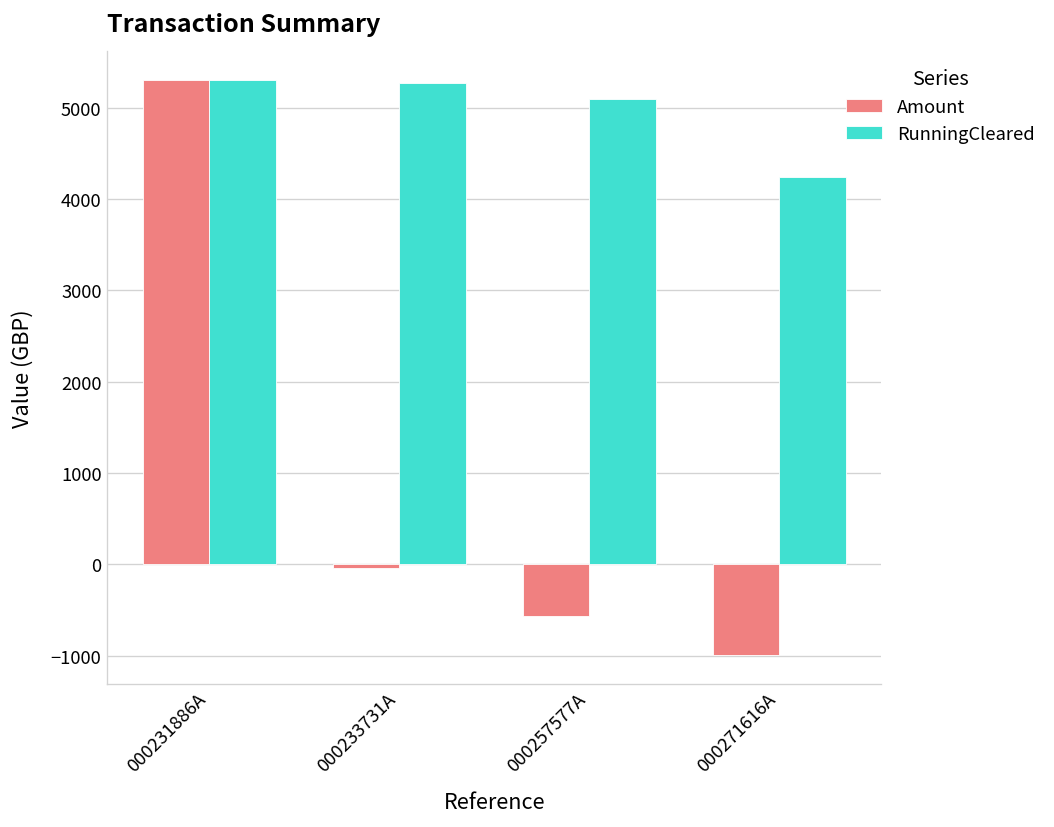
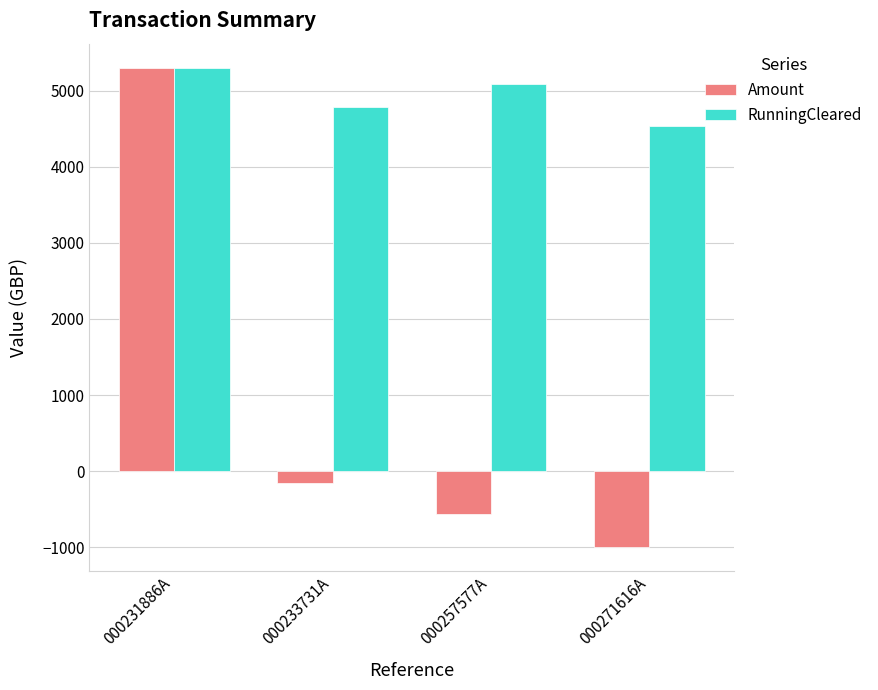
  {
    "Amount": {
      "000231886A": 5300,
-     "000233731A": 0,
+     "000233731A": -200,
      "000257577A": -600,
      "000271616A": -1000
    },
    "RunningCleared": {
      "000231886A": 5300,
-     "000233731A": 5300,
+     "000233731A": 4800,
      "000257577A": 5100,
-     "000271616A": 4200
+     "000271616A": 4500
    }
  }
